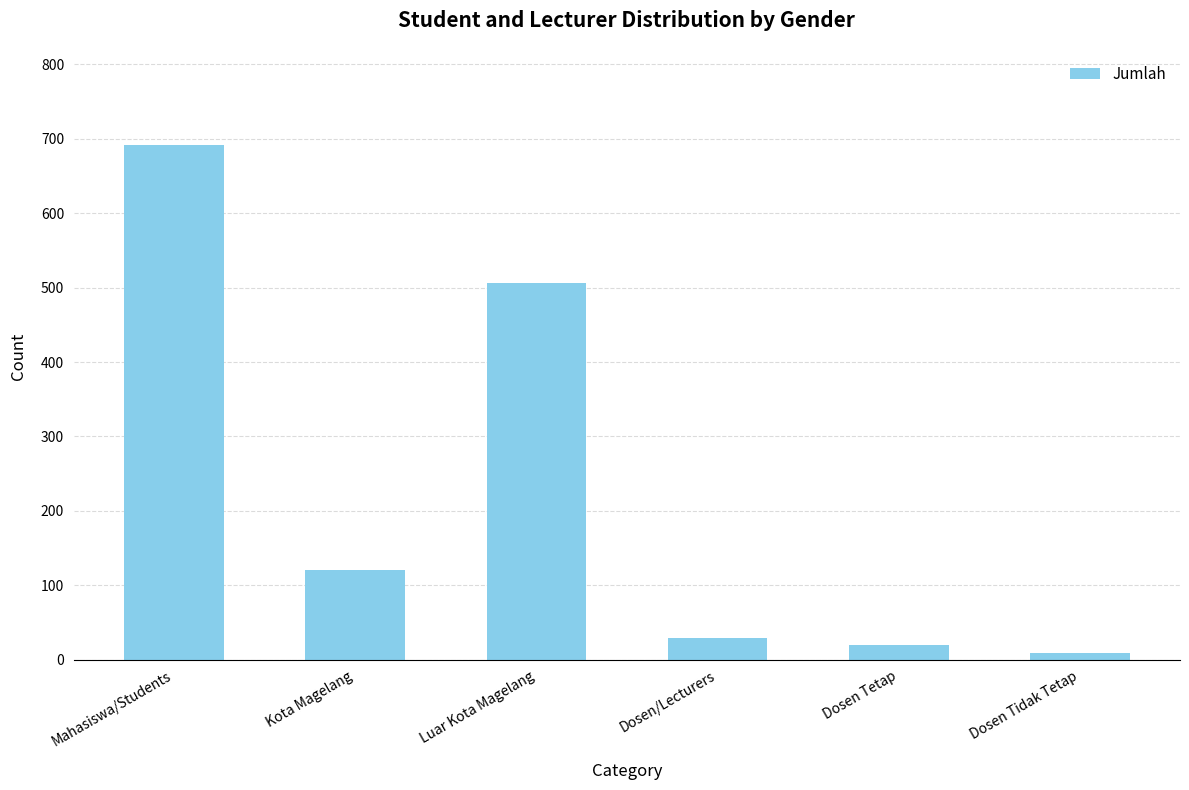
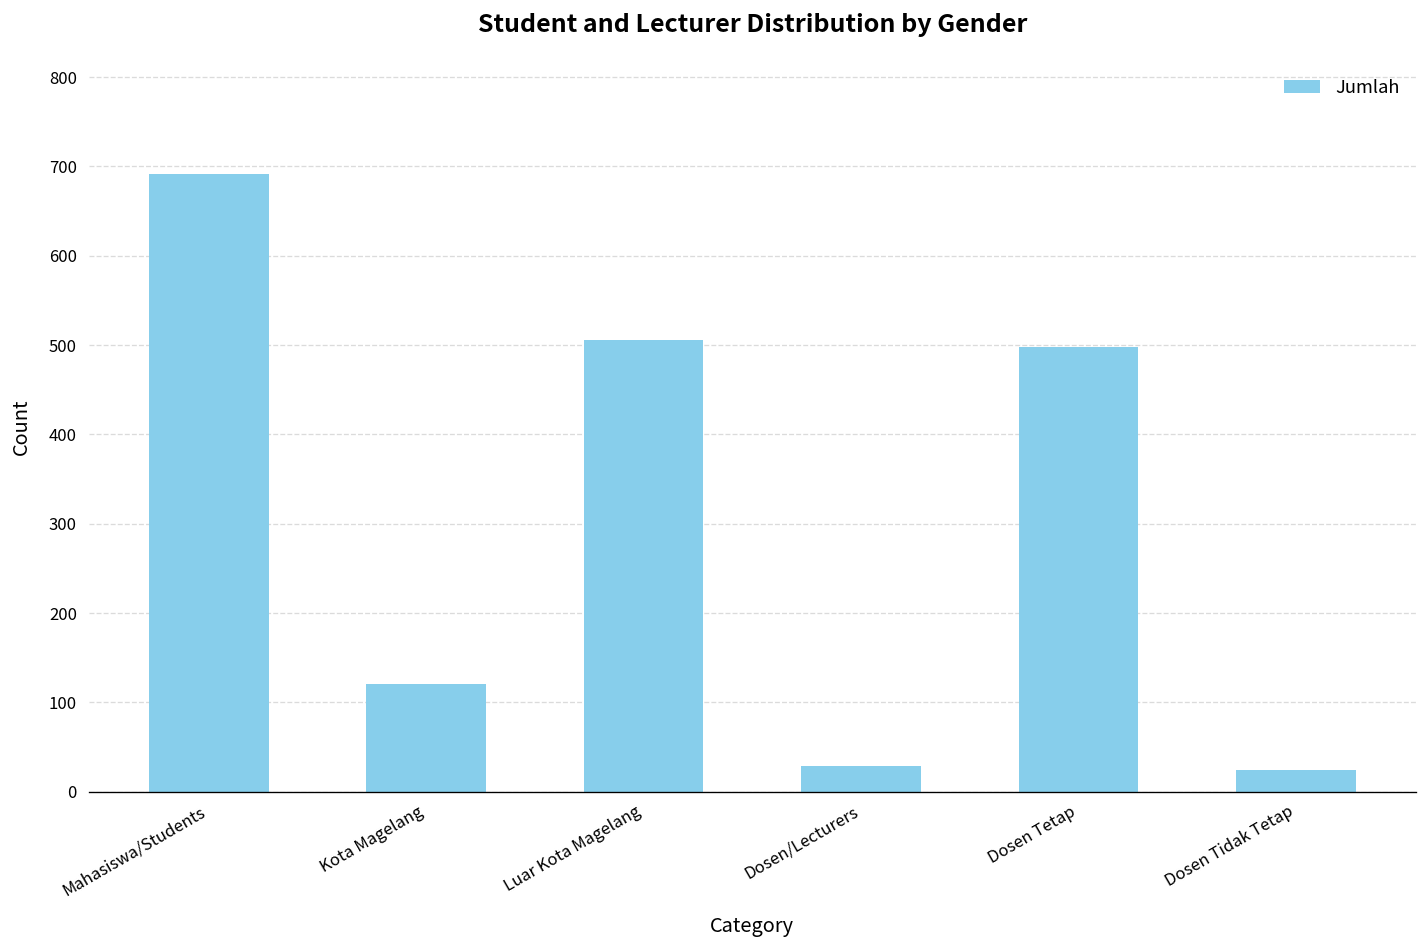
  {
    "Mahasiswa/Students": 690,
    "Kota Magelang": 120,
    "Luar Kota Magelang": 510,
    "Dosen/Lecturers": 30,
-   "Dosen Tetap": 20,
-   "Dosen Tidak Tetap": 10
+   "Dosen Tetap": 500,
+   "Dosen Tidak Tetap": 20
  }
